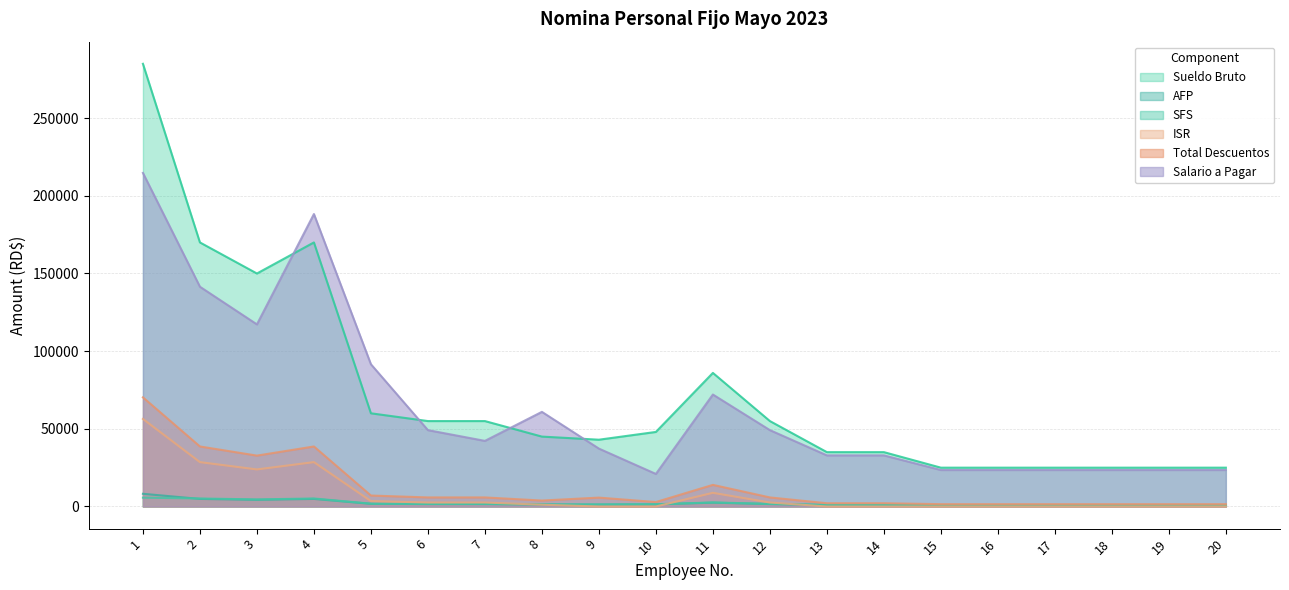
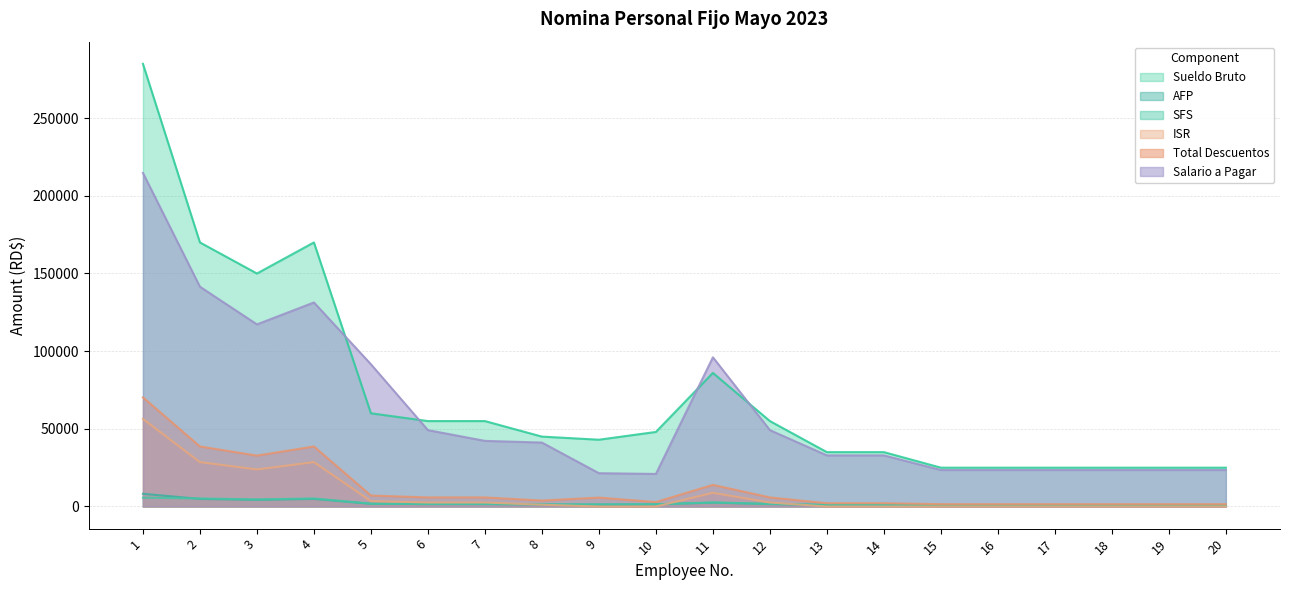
  {
    "Salario a Pagar": {
      "1": 215000,
      "2": 141000,
      "3": 117000,
-     "4": 188000,
+     "4": 131000,
      "5": 92000,
      "6": 49000,
      "7": 42000,
-     "8": 61000,
-     "9": 37000,
+     "8": 41000,
+     "9": 21000,
      "10": 21000,
-     "11": 72000,
+     "11": 96000,
      "12": 49000,
      "13": 33000,
      "14": 33000
    }
  }
